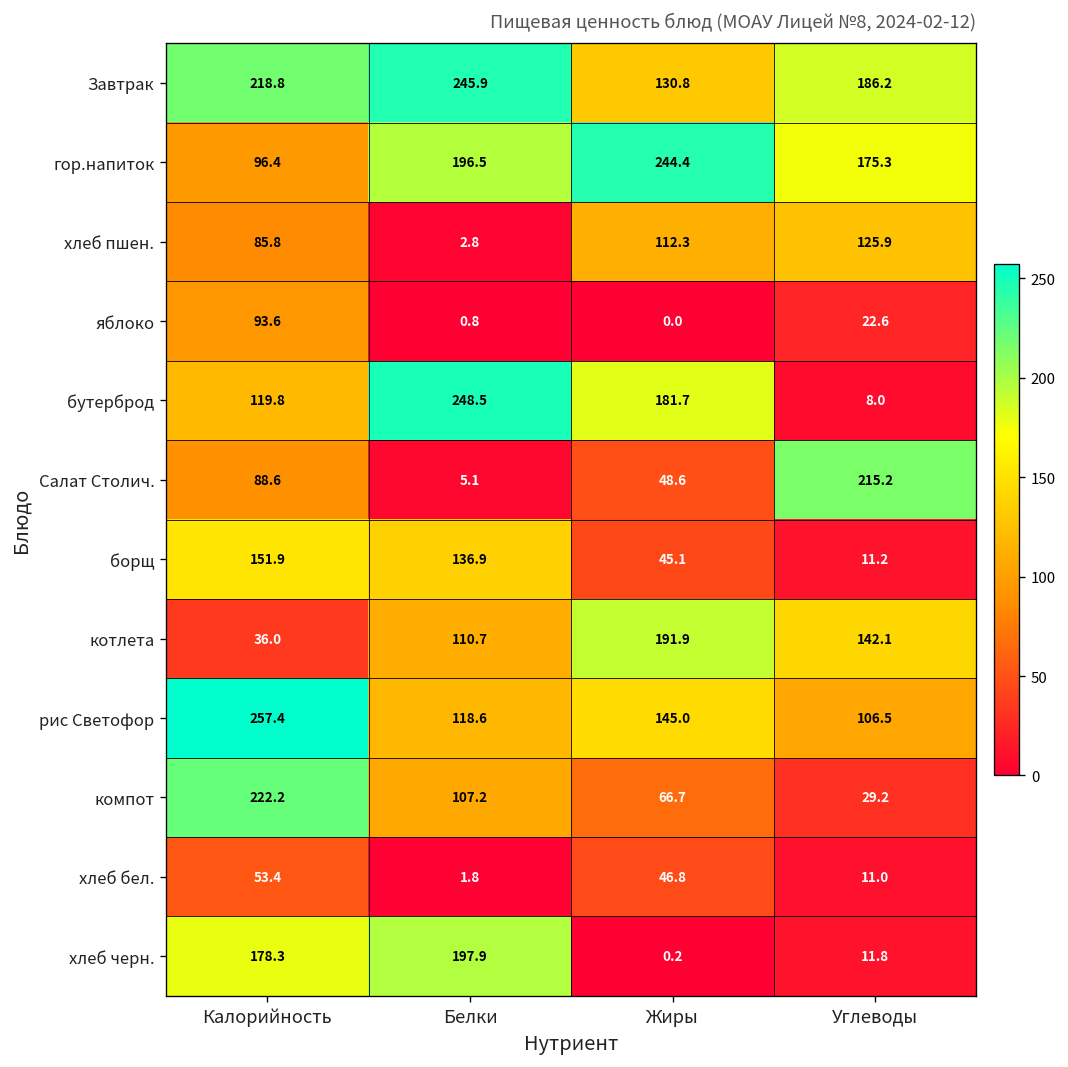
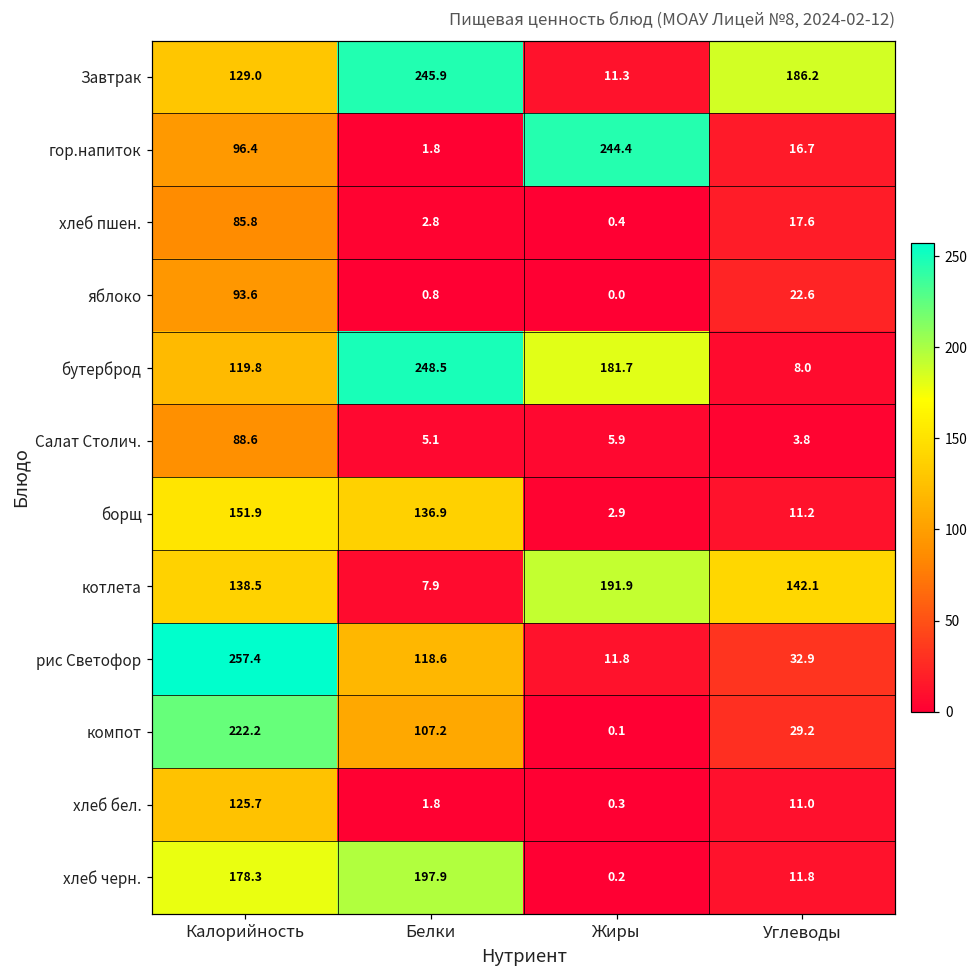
  {
    "Завтрак": {
-     "Калорийность": 218.8,
+     "Калорийность": 129.0,
      "Белки": 245.9,
-     "Жиры": 130.8,
+     "Жиры": 11.3,
      "Углеводы": 186.2
    },
    "гор.напиток": {
      "Калорийность": 96.4,
-     "Белки": 196.5,
+     "Белки": 1.8,
      "Жиры": 244.4,
-     "Углеводы": 175.3
+     "Углеводы": 16.7
    },
    "хлеб пшен.": {
      "Калорийность": 85.8,
      "Белки": 2.8,
-     "Жиры": 112.3,
-     "Углеводы": 125.9
+     "Жиры": 0.4,
+     "Углеводы": 17.6
    },
    "яблоко": {
      "Калорийность": 93.6,
      "Белки": 0.8,
      "Жиры": 0.0,
      "Углеводы": 22.6
    },
    "бутерброд": {
      "Калорийность": 119.8,
      "Белки": 248.5,
      "Жиры": 181.7,
      "Углеводы": 8.0
    },
    "Салат Столич.": {
      "Калорийность": 88.6,
      "Белки": 5.1,
-     "Жиры": 48.6,
-     "Углеводы": 215.2
+     "Жиры": 5.9,
+     "Углеводы": 3.8
    },
    "борщ": {
      "Калорийность": 151.9,
      "Белки": 136.9,
-     "Жиры": 45.1,
+     "Жиры": 2.9,
      "Углеводы": 11.2
    },
    "котлета": {
-     "Калорийность": 36.0,
-     "Белки": 110.7,
+     "Калорийность": 138.5,
+     "Белки": 7.9,
      "Жиры": 191.9,
      "Углеводы": 142.1
    },
    "рис Светофор": {
      "Калорийность": 257.4,
      "Белки": 118.6,
-     "Жиры": 145.0,
-     "Углеводы": 106.5
+     "Жиры": 11.8,
+     "Углеводы": 32.9
    },
    "компот": {
      "Калорийность": 222.2,
      "Белки": 107.2,
-     "Жиры": 66.7,
+     "Жиры": 0.1,
      "Углеводы": 29.2
    },
    "хлеб бел.": {
-     "Калорийность": 53.4,
+     "Калорийность": 125.7,
      "Белки": 1.8,
-     "Жиры": 46.8,
+     "Жиры": 0.3,
      "Углеводы": 11.0
    },
    "хлеб черн.": {
      "Калорийность": 178.3,
      "Белки": 197.9,
      "Жиры": 0.2,
      "Углеводы": 11.8
    }
  }
